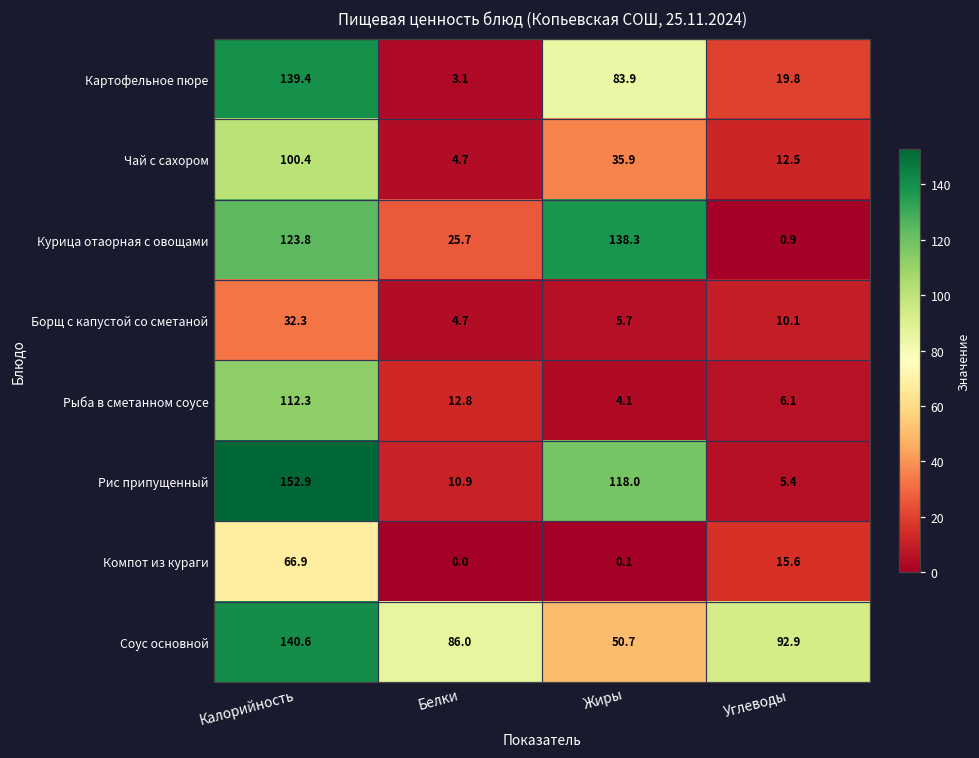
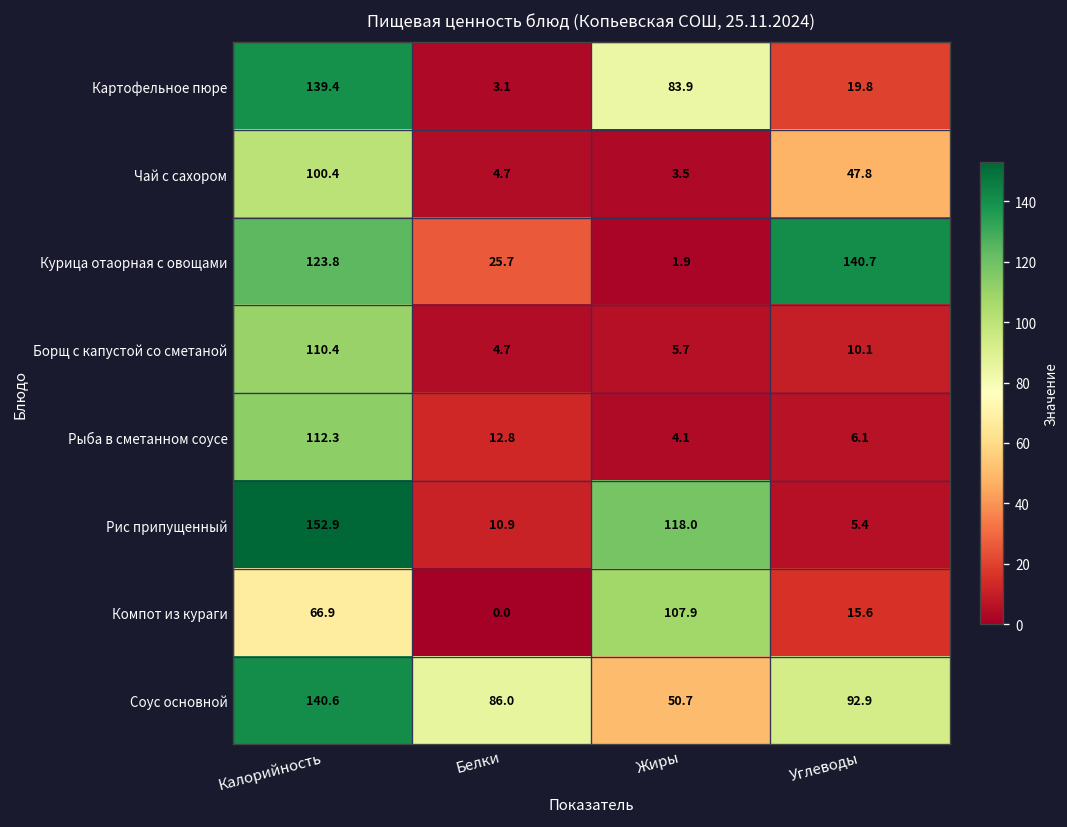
  {
    "Картофельное пюре": {
      "Калорийность": 139.4,
      "Белки": 3.1,
      "Жиры": 83.9,
      "Углеводы": 19.8
    },
    "Чай с сахором": {
      "Калорийность": 100.4,
      "Белки": 4.7,
-     "Жиры": 35.9,
-     "Углеводы": 12.5
+     "Жиры": 3.5,
+     "Углеводы": 47.8
    },
    "Курица отаорная с овощами": {
      "Калорийность": 123.8,
      "Белки": 25.7,
-     "Жиры": 138.3,
-     "Углеводы": 0.9
+     "Жиры": 1.9,
+     "Углеводы": 140.7
    },
    "Борщ с капустой со сметаной": {
-     "Калорийность": 32.3,
+     "Калорийность": 110.4,
      "Белки": 4.7,
      "Жиры": 5.7,
      "Углеводы": 10.1
    },
    "Рыба в сметанном соусе": {
      "Калорийность": 112.3,
      "Белки": 12.8,
      "Жиры": 4.1,
      "Углеводы": 6.1
    },
    "Рис припущенный": {
      "Калорийность": 152.9,
      "Белки": 10.9,
      "Жиры": 118.0,
      "Углеводы": 5.4
    },
    "Компот из кураги": {
      "Калорийность": 66.9,
      "Белки": 0.0,
-     "Жиры": 0.1,
+     "Жиры": 107.9,
      "Углеводы": 15.6
    },
    "Соус основной": {
      "Калорийность": 140.6,
      "Белки": 86.0,
      "Жиры": 50.7,
      "Углеводы": 92.9
    }
  }
